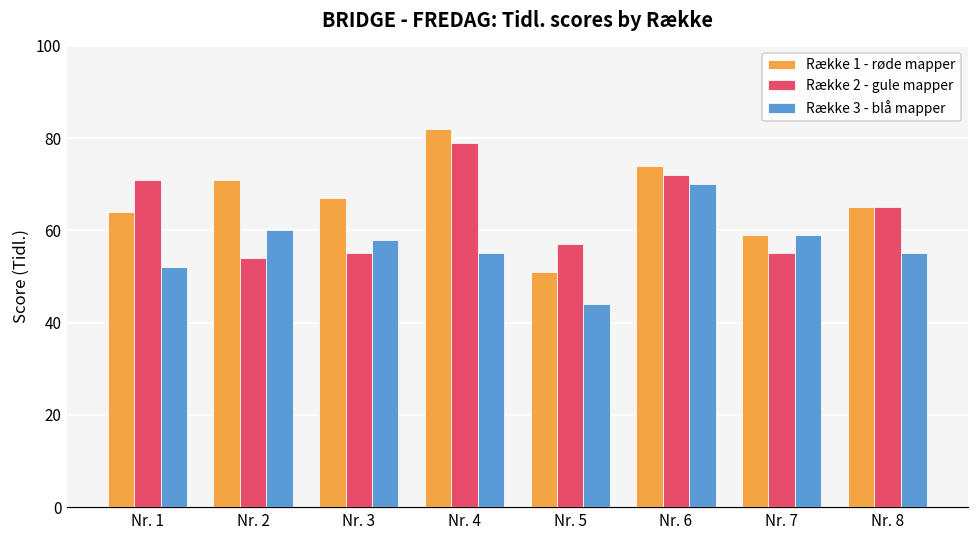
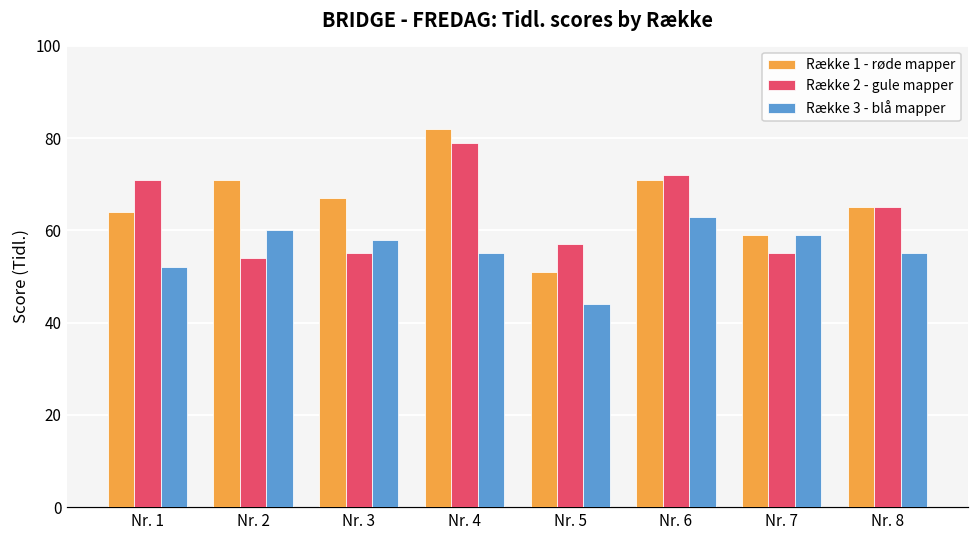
  {
    "Række 1 - røde mapper": {
      "Nr. 1": 64,
      "Nr. 2": 71,
      "Nr. 3": 67,
      "Nr. 4": 82,
      "Nr. 5": 51,
-     "Nr. 6": 74,
+     "Nr. 6": 71,
      "Nr. 7": 59,
      "Nr. 8": 65
    },
    "Række 2 - gule mapper": {
      "Nr. 1": 71,
      "Nr. 2": 54,
      "Nr. 3": 55,
      "Nr. 4": 79,
      "Nr. 5": 57,
      "Nr. 6": 72,
      "Nr. 7": 55,
      "Nr. 8": 65
    },
    "Række 3 - blå mapper": {
      "Nr. 1": 52,
      "Nr. 2": 60,
      "Nr. 3": 58,
      "Nr. 4": 55,
      "Nr. 5": 44,
-     "Nr. 6": 70,
+     "Nr. 6": 63,
      "Nr. 7": 59,
      "Nr. 8": 55
    }
  }
